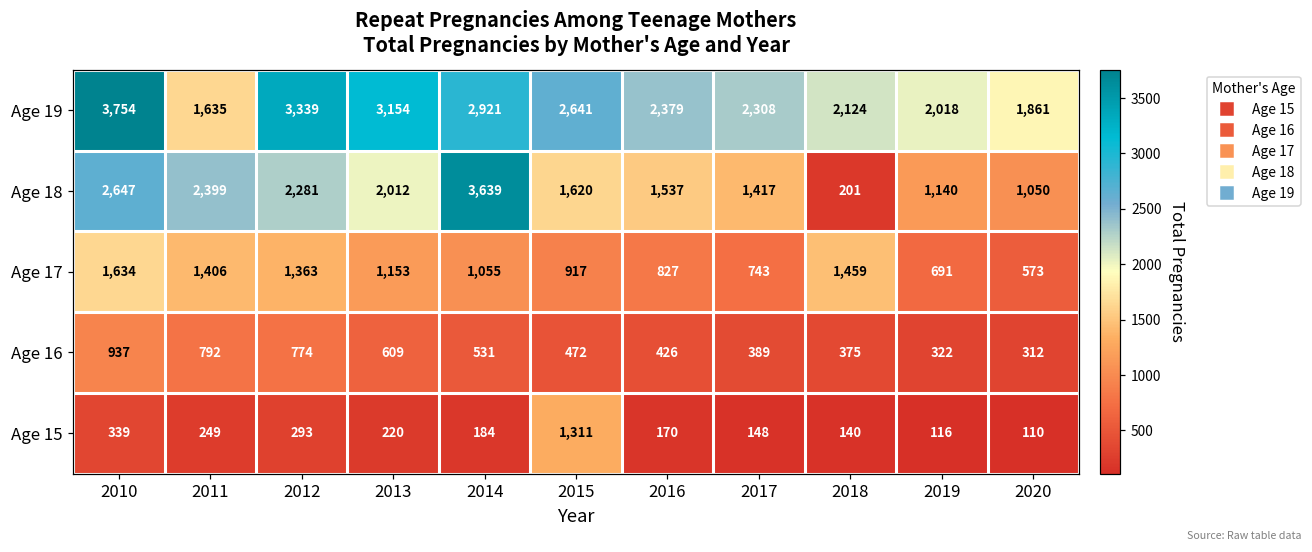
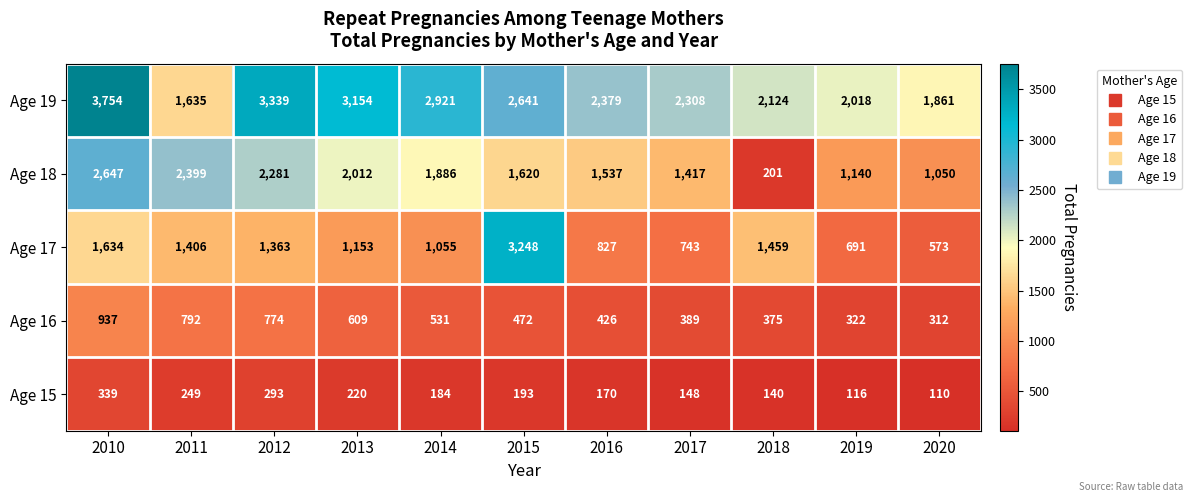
  {
    "Age 19": {
      "2010": "3,754",
      "2011": "1,635",
      "2012": "3,339",
      "2013": "3,154",
      "2014": "2,921",
      "2015": "2,641",
      "2016": "2,379",
      "2017": "2,308",
      "2018": "2,124",
      "2019": "2,018",
      "2020": "1,861"
    },
    "Age 18": {
      "2010": "2,647",
      "2011": "2,399",
      "2012": "2,281",
      "2013": "2,012",
-     "2014": "3,639",
+     "2014": "1,886",
      "2015": "1,620",
      "2016": "1,537",
      "2017": "1,417",
      "2018": "201",
      "2019": "1,140",
      "2020": "1,050"
    },
    "Age 17": {
      "2010": "1,634",
      "2011": "1,406",
      "2012": "1,363",
      "2013": "1,153",
      "2014": "1,055",
-     "2015": "917",
+     "2015": "3,248",
      "2016": "827",
      "2017": "743",
      "2018": "1,459",
      "2019": "691",
      "2020": "573"
    },
    "Age 16": {
      "2010": "937",
      "2011": "792",
      "2012": "774",
      "2013": "609",
      "2014": "531",
      "2015": "472",
      "2016": "426",
      "2017": "389",
      "2018": "375",
      "2019": "322",
      "2020": "312"
    },
    "Age 15": {
      "2010": "339",
      "2011": "249",
      "2012": "293",
      "2013": "220",
      "2014": "184",
-     "2015": "1,311",
+     "2015": "193",
      "2016": "170",
      "2017": "148",
      "2018": "140",
      "2019": "116",
      "2020": "110"
    }
  }
